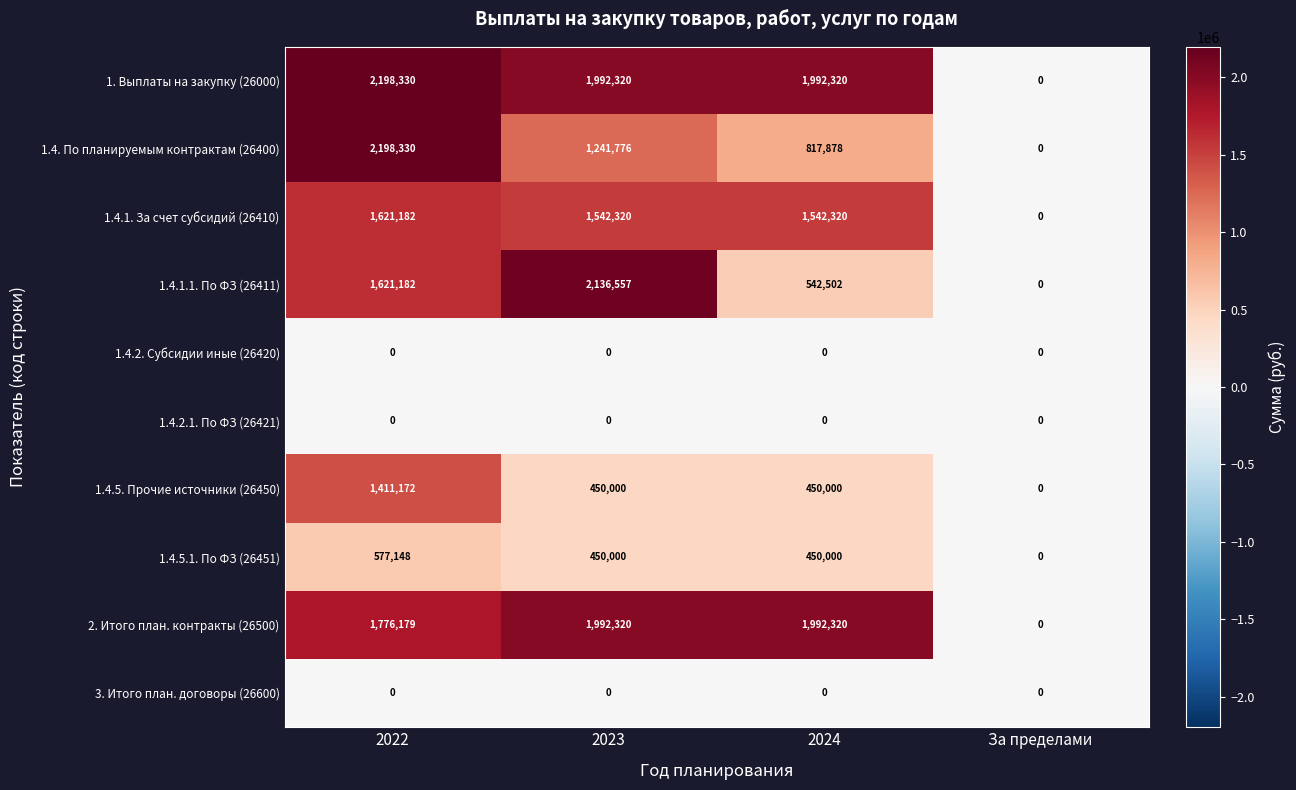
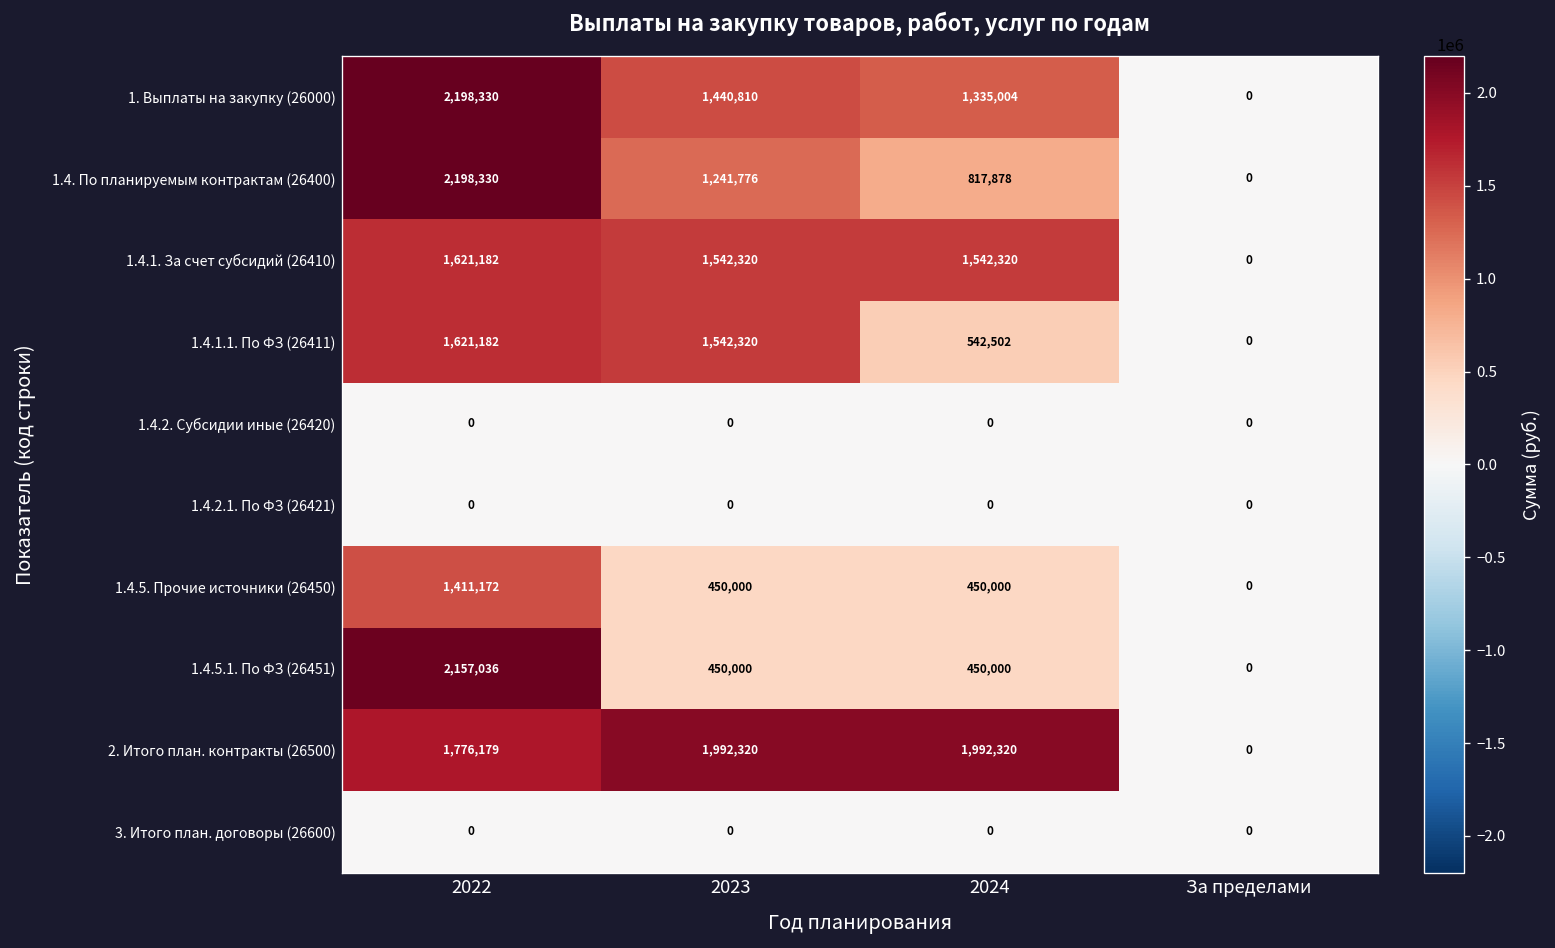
  {
    "1. Выплаты на закупку (26000)": {
      "2022": "2,198,330",
-     "2023": "1,992,320",
-     "2024": "1,992,320",
+     "2023": "1,440,810",
+     "2024": "1,335,004",
      "За пределами": "0"
    },
    "1.4. По планируемым контрактам (26400)": {
      "2022": "2,198,330",
      "2023": "1,241,776",
      "2024": "817,878",
      "За пределами": "0"
    },
    "1.4.1. За счет субсидий (26410)": {
      "2022": "1,621,182",
      "2023": "1,542,320",
      "2024": "1,542,320",
      "За пределами": "0"
    },
    "1.4.1.1. По ФЗ (26411)": {
      "2022": "1,621,182",
-     "2023": "2,136,557",
+     "2023": "1,542,320",
      "2024": "542,502",
      "За пределами": "0"
    },
    "1.4.2. Субсидии иные (26420)": {
      "2022": "0",
      "2023": "0",
      "2024": "0",
      "За пределами": "0"
    },
    "1.4.2.1. По ФЗ (26421)": {
      "2022": "0",
      "2023": "0",
      "2024": "0",
      "За пределами": "0"
    },
    "1.4.5. Прочие источники (26450)": {
      "2022": "1,411,172",
      "2023": "450,000",
      "2024": "450,000",
      "За пределами": "0"
    },
    "1.4.5.1. По ФЗ (26451)": {
-     "2022": "577,148",
+     "2022": "2,157,036",
      "2023": "450,000",
      "2024": "450,000",
      "За пределами": "0"
    },
    "2. Итого план. контракты (26500)": {
      "2022": "1,776,179",
      "2023": "1,992,320",
      "2024": "1,992,320",
      "За пределами": "0"
    },
    "3. Итого план. договоры (26600)": {
      "2022": "0",
      "2023": "0",
      "2024": "0",
      "За пределами": "0"
    }
  }
